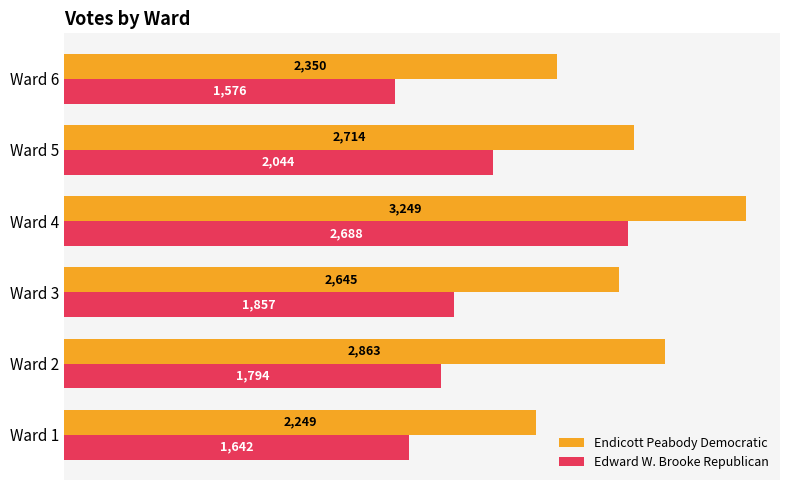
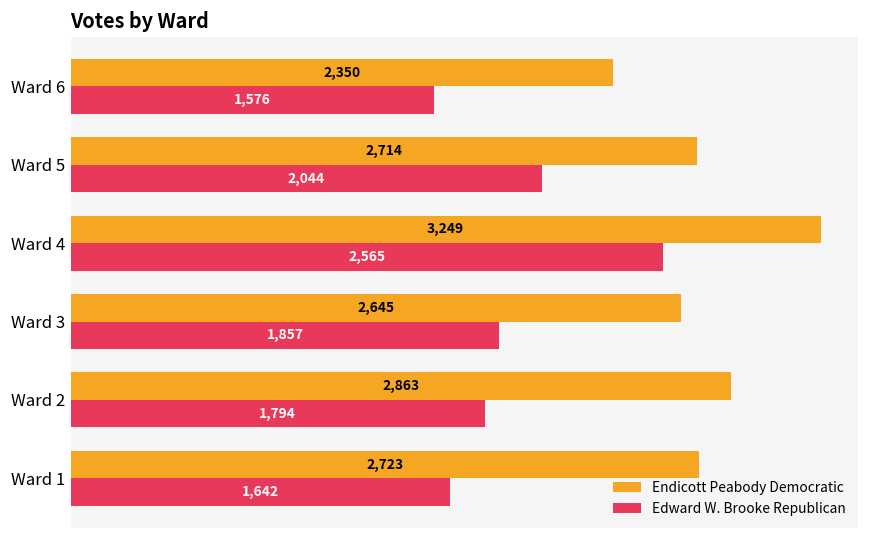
  {
    "Endicott Peabody Democratic": {
      "Ward 6": "2,350",
      "Ward 5": "2,714",
      "Ward 4": "3,249",
      "Ward 3": "2,645",
      "Ward 2": "2,863",
-     "Ward 1": "2,249"
+     "Ward 1": "2,723"
    },
    "Edward W. Brooke Republican": {
      "Ward 6": "1,576",
      "Ward 5": "2,044",
-     "Ward 4": "2,688",
+     "Ward 4": "2,565",
      "Ward 3": "1,857",
      "Ward 2": "1,794",
      "Ward 1": "1,642"
    }
  }
